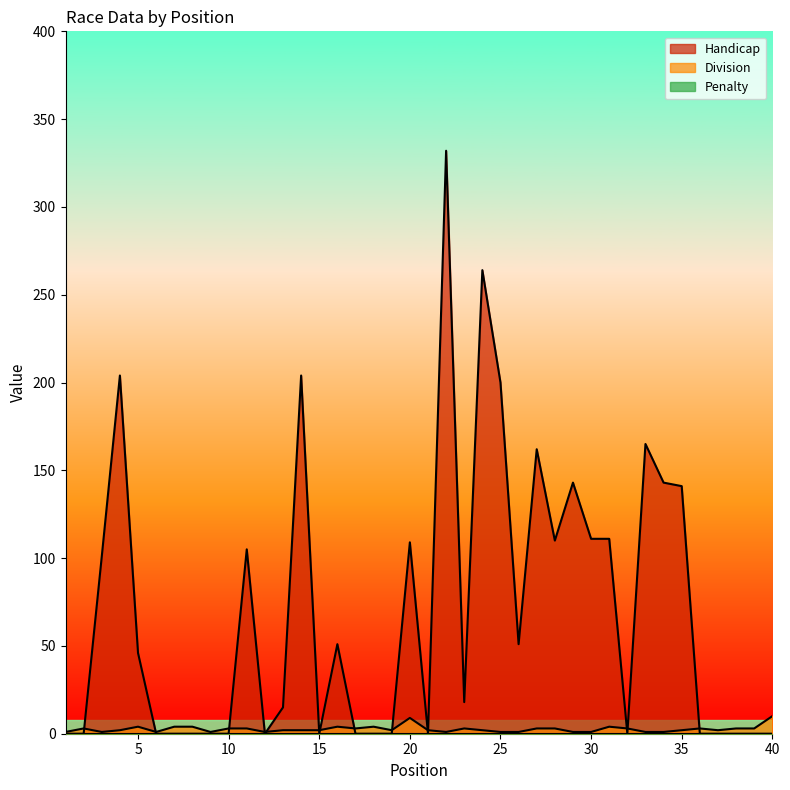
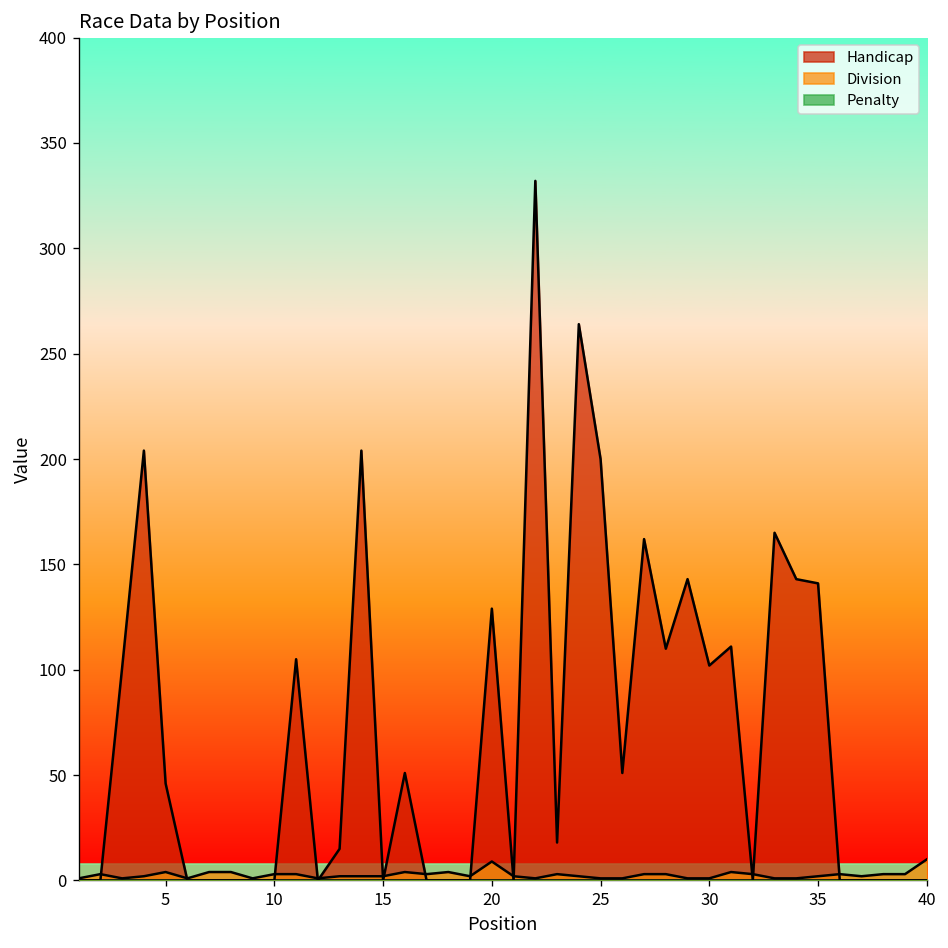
  {
    "Handicap": {
      "5": 46,
-     "20": 109,
+     "20": 129,
      "25": 200,
-     "30": 111,
+     "30": 102,
      "35": 141
    },
    "Division": {
      "20": 9,
      "40": 10
    }
  }
